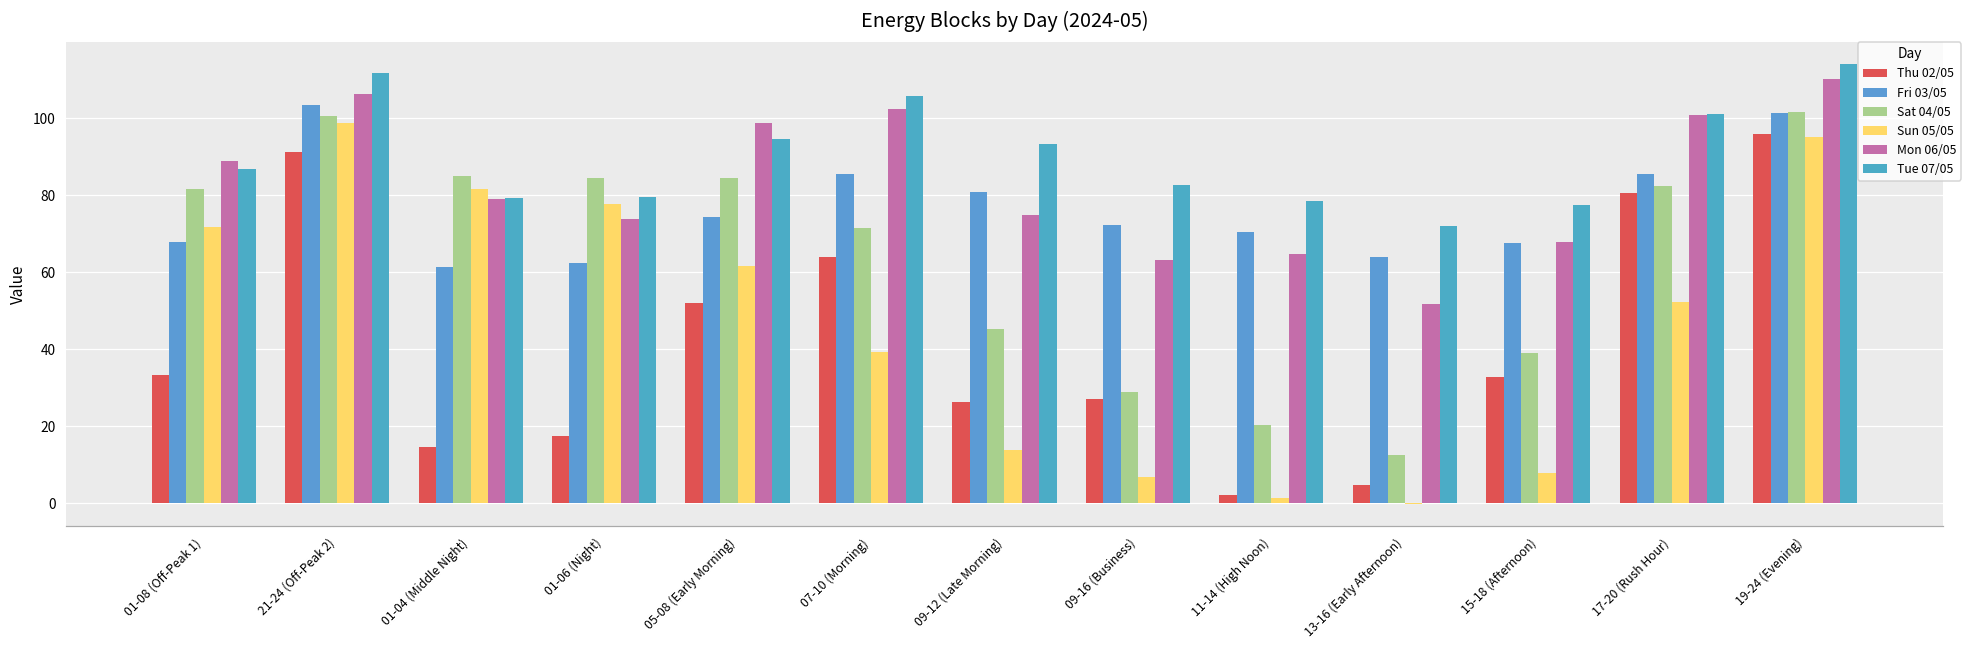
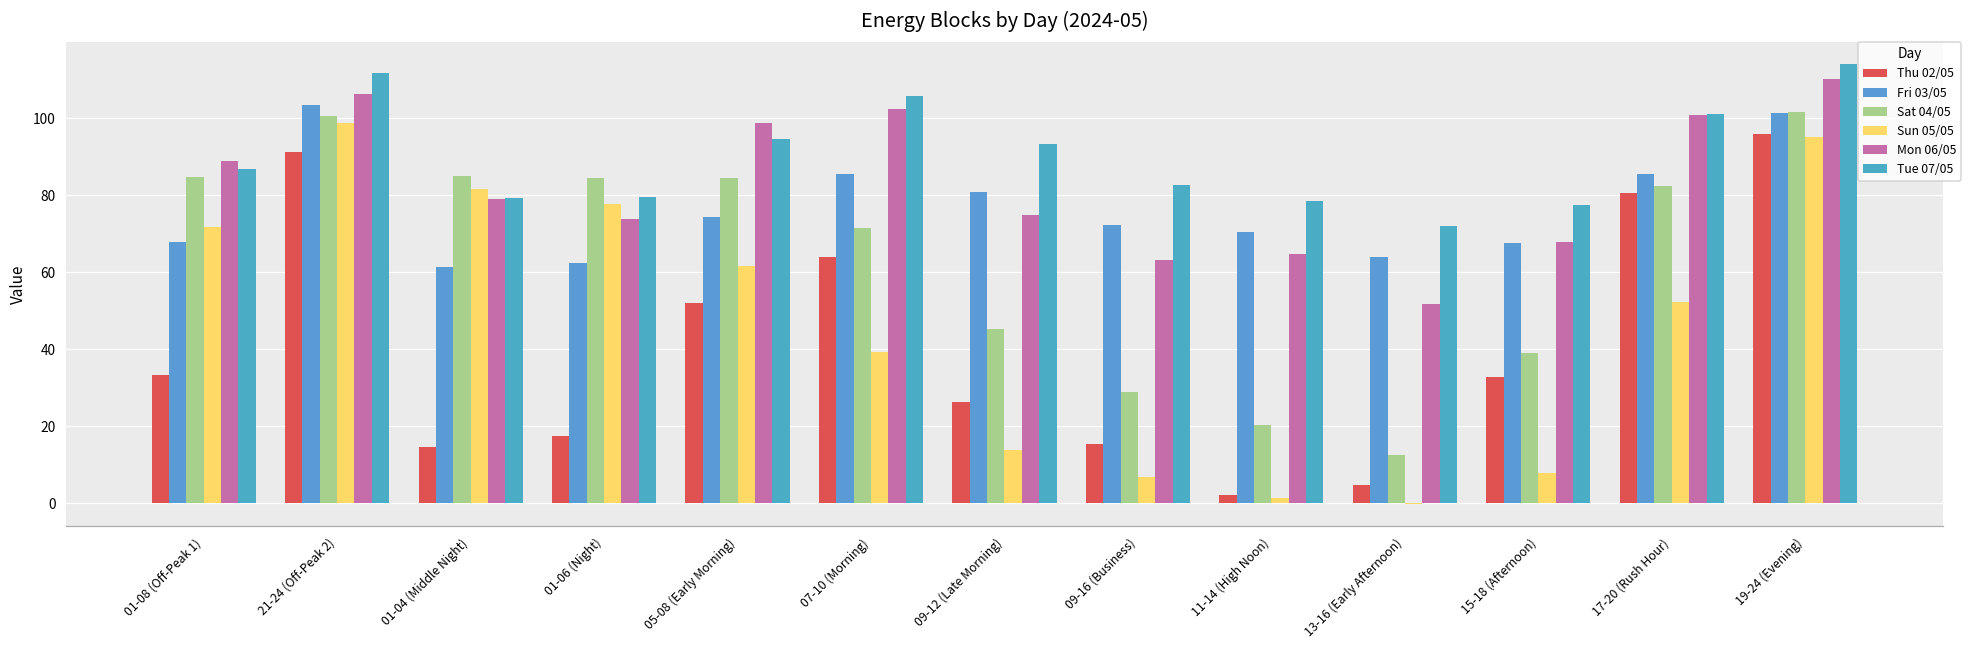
  {
    "Thu 02/05": {
      "01-08 (Off-Peak 1)": 33,
      "21-24 (Off-Peak 2)": 91,
      "01-04 (Middle Night)": 15,
      "01-06 (Night)": 17,
      "05-08 (Early Morning)": 52,
      "07-10 (Morning)": 64,
      "09-12 (Late Morning)": 26,
-     "09-16 (Business)": 27,
+     "09-16 (Business)": 15,
      "11-14 (High Noon)": 2,
      "13-16 (Early Afternoon)": 5,
      "15-18 (Afternoon)": 33,
      "17-20 (Rush Hour)": 80,
      "19-24 (Evening)": 96
    },
    "Sat 04/05": {
-     "01-08 (Off-Peak 1)": 82,
+     "01-08 (Off-Peak 1)": 85,
      "21-24 (Off-Peak 2)": 101,
      "01-04 (Middle Night)": 85,
      "01-06 (Night)": 84,
      "05-08 (Early Morning)": 85,
      "07-10 (Morning)": 71,
      "09-12 (Late Morning)": 45,
      "09-16 (Business)": 29,
      "11-14 (High Noon)": 20,
      "13-16 (Early Afternoon)": 12,
      "15-18 (Afternoon)": 39,
      "17-20 (Rush Hour)": 82,
      "19-24 (Evening)": 102
    },
    "Sun 05/05": {
      "01-08 (Off-Peak 1)": 72,
      "21-24 (Off-Peak 2)": 99,
      "01-04 (Middle Night)": 82,
      "01-06 (Night)": 78,
      "05-08 (Early Morning)": 62,
      "07-10 (Morning)": 39,
      "09-12 (Late Morning)": 14,
      "09-16 (Business)": 7,
      "11-14 (High Noon)": 1,
      "15-18 (Afternoon)": 8,
      "17-20 (Rush Hour)": 52,
      "19-24 (Evening)": 95
    },
    "Mon 06/05": {
      "01-08 (Off-Peak 1)": 89,
      "21-24 (Off-Peak 2)": 106,
      "01-04 (Middle Night)": 79,
      "01-06 (Night)": 74,
      "05-08 (Early Morning)": 99,
      "07-10 (Morning)": 102,
      "09-12 (Late Morning)": 75,
      "09-16 (Business)": 63,
      "11-14 (High Noon)": 65,
      "13-16 (Early Afternoon)": 52,
      "15-18 (Afternoon)": 68,
      "17-20 (Rush Hour)": 101,
      "19-24 (Evening)": 110
    }
  }
